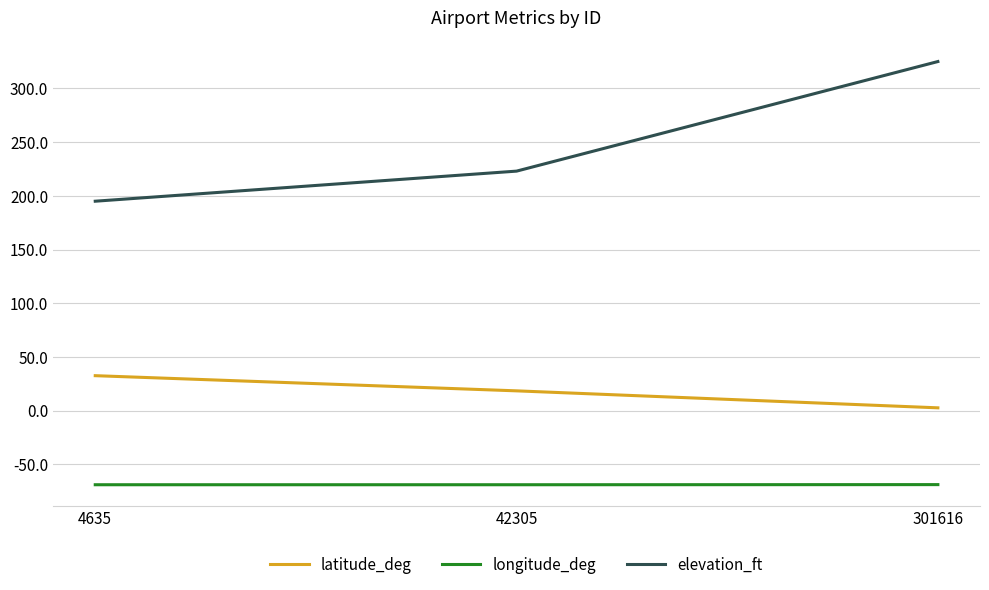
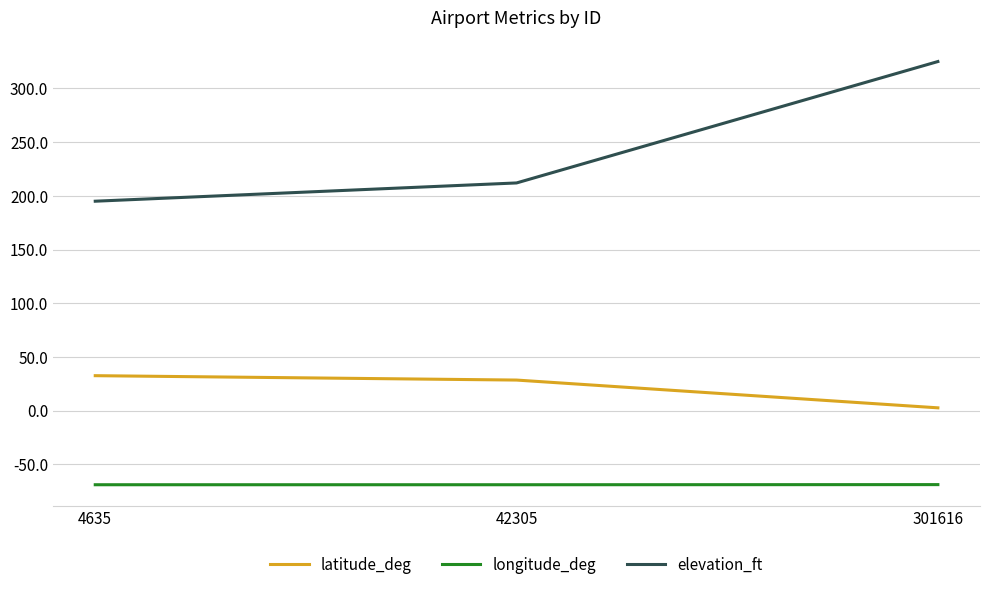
  {
    "latitude_deg": {
      "4635": 33,
-     "42305": 18,
+     "42305": 29,
      "301616": 3
    },
    "longitude_deg": {
      "4635": -69,
      "42305": -69,
      "301616": -69
    },
    "elevation_ft": {
      "4635": 195,
-     "42305": 223,
+     "42305": 212,
      "301616": 325
    }
  }
